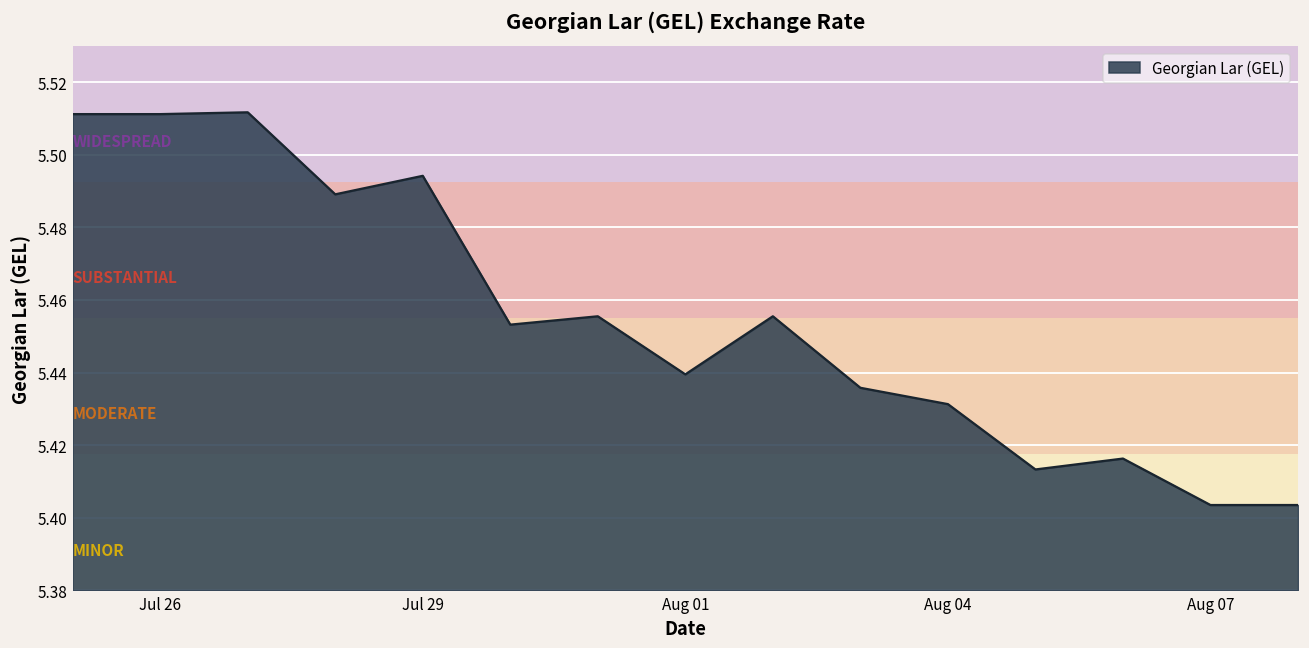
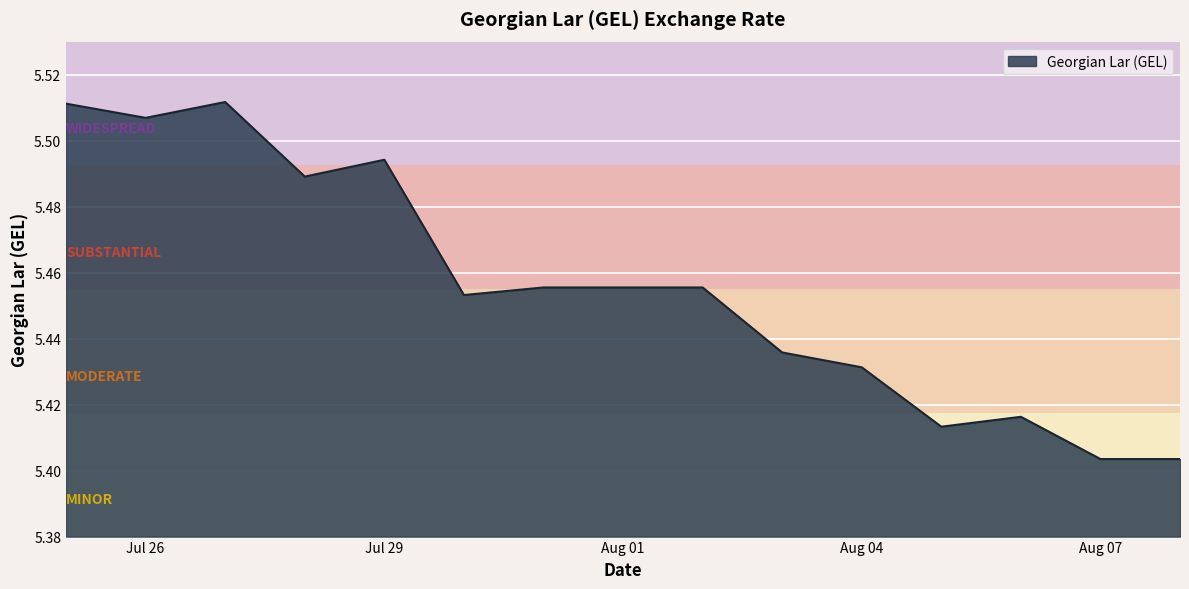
  {
-   "Jul 26": 5.511,
+   "Jul 26": 5.507,
    "Jul 29": 5.494,
-   "Aug 01": 5.440,
+   "Aug 01": 5.456,
    "Aug 04": 5.431,
    "Aug 07": 5.404
  }
